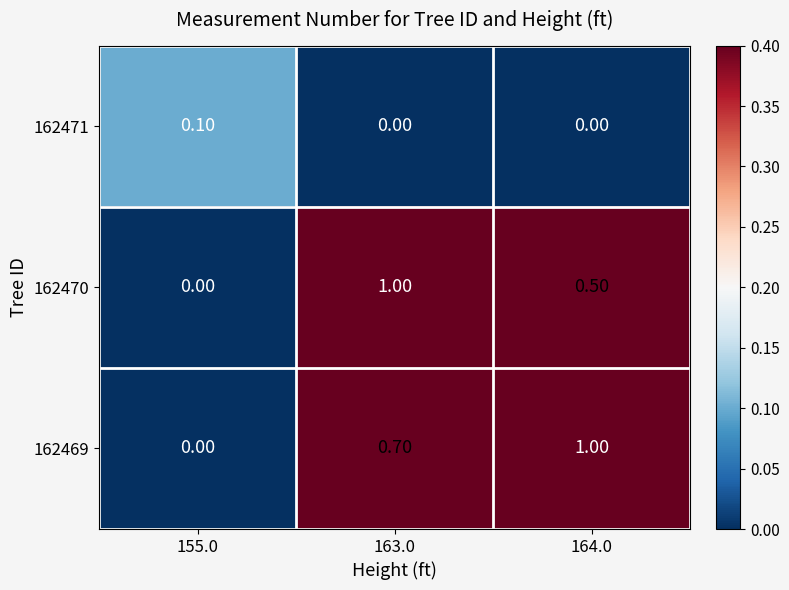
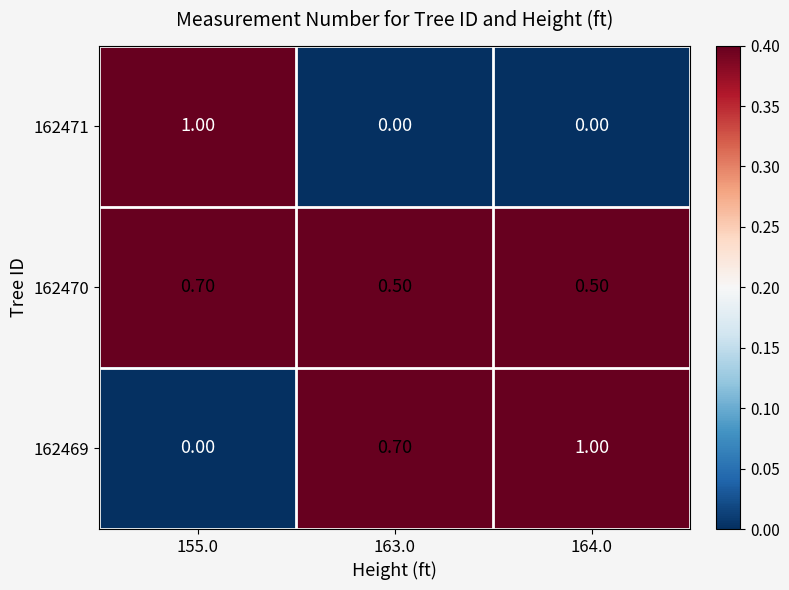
  {
    "162471": {
-     "155.0": 0.10,
+     "155.0": 1.00,
      "163.0": 0.00,
      "164.0": 0.00
    },
    "162470": {
-     "155.0": 0.00,
-     "163.0": 1.00,
+     "155.0": 0.70,
+     "163.0": 0.50,
      "164.0": 0.50
    },
    "162469": {
      "155.0": 0.00,
      "163.0": 0.70,
      "164.0": 1.00
    }
  }
